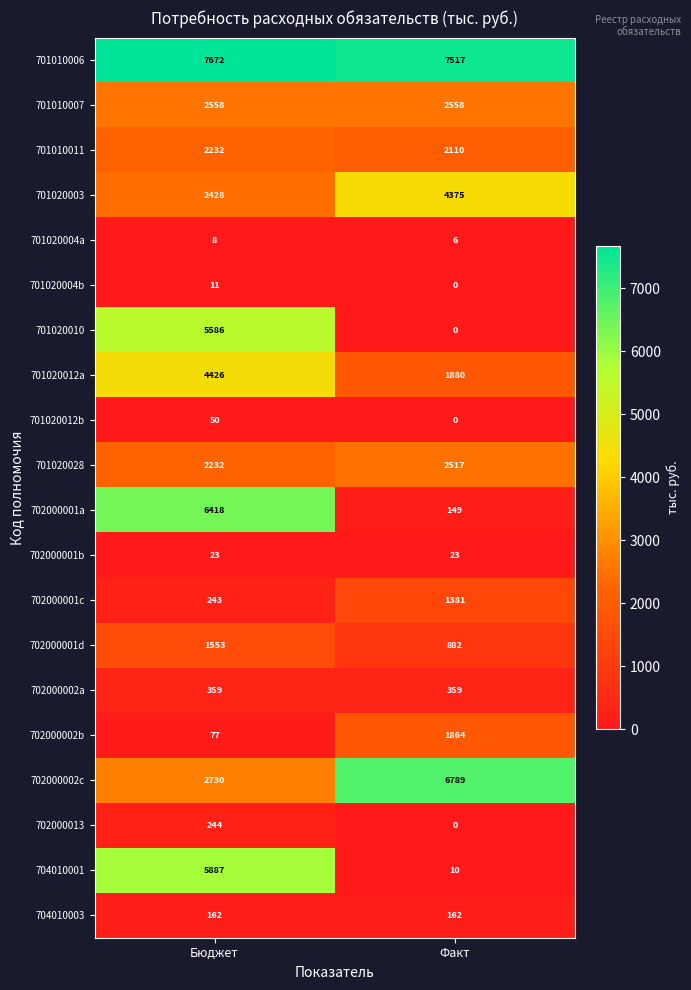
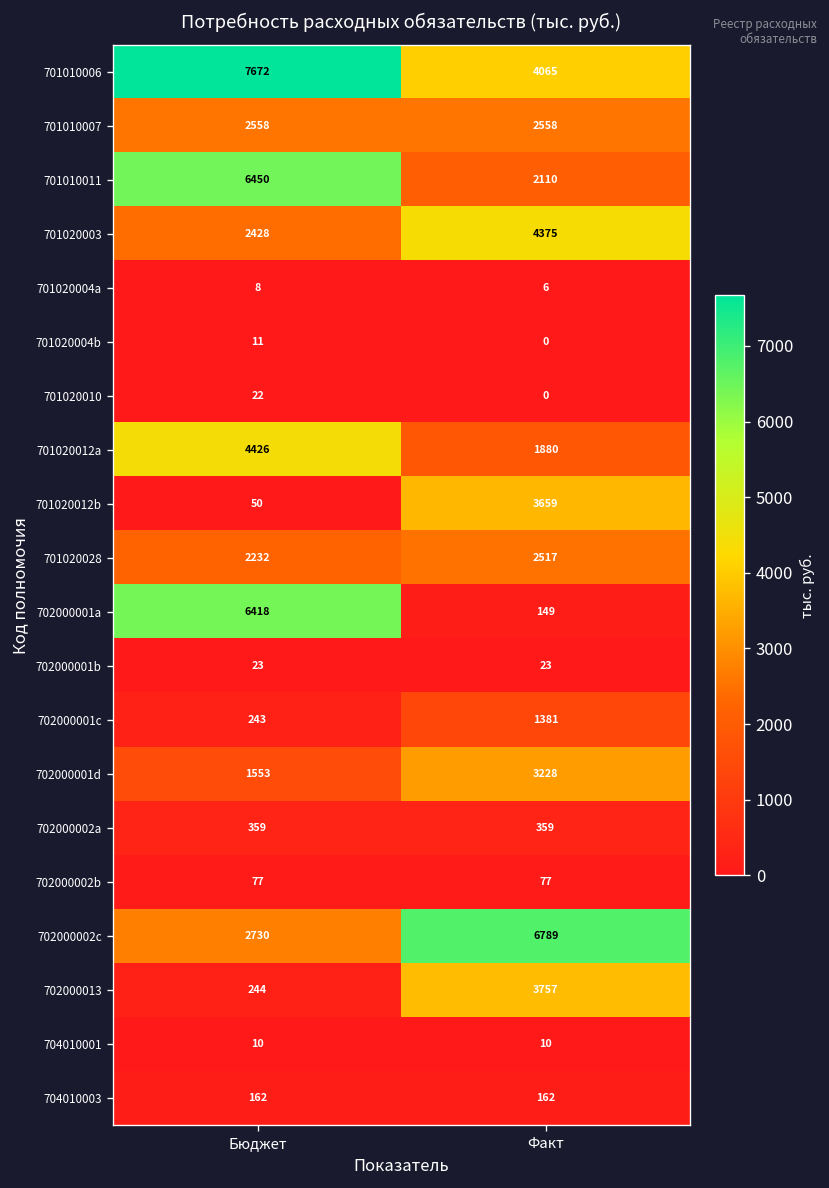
  {
    "701010006": {
      "Бюджет": 7672,
-     "Факт": 7517
+     "Факт": 4065
    },
    "701010007": {
      "Бюджет": 2558,
      "Факт": 2558
    },
    "701010011": {
-     "Бюджет": 2232,
+     "Бюджет": 6450,
      "Факт": 2110
    },
    "701020003": {
      "Бюджет": 2428,
      "Факт": 4375
    },
    "701020004a": {
      "Бюджет": 8,
      "Факт": 6
    },
    "701020004b": {
      "Бюджет": 11,
      "Факт": 0
    },
    "701020010": {
-     "Бюджет": 5586,
+     "Бюджет": 22,
      "Факт": 0
    },
    "701020012a": {
      "Бюджет": 4426,
      "Факт": 1880
    },
    "701020012b": {
      "Бюджет": 50,
-     "Факт": 0
+     "Факт": 3659
    },
    "701020028": {
      "Бюджет": 2232,
      "Факт": 2517
    },
    "702000001a": {
      "Бюджет": 6418,
      "Факт": 149
    },
    "702000001b": {
      "Бюджет": 23,
      "Факт": 23
    },
    "702000001c": {
      "Бюджет": 243,
      "Факт": 1381
    },
    "702000001d": {
      "Бюджет": 1553,
-     "Факт": 882
+     "Факт": 3228
    },
    "702000002a": {
      "Бюджет": 359,
      "Факт": 359
    },
    "702000002b": {
      "Бюджет": 77,
-     "Факт": 1864
+     "Факт": 77
    },
    "702000002c": {
      "Бюджет": 2730,
      "Факт": 6789
    },
    "702000013": {
      "Бюджет": 244,
-     "Факт": 0
+     "Факт": 3757
    },
    "704010001": {
-     "Бюджет": 5887,
+     "Бюджет": 10,
      "Факт": 10
    },
    "704010003": {
      "Бюджет": 162,
      "Факт": 162
    }
  }
